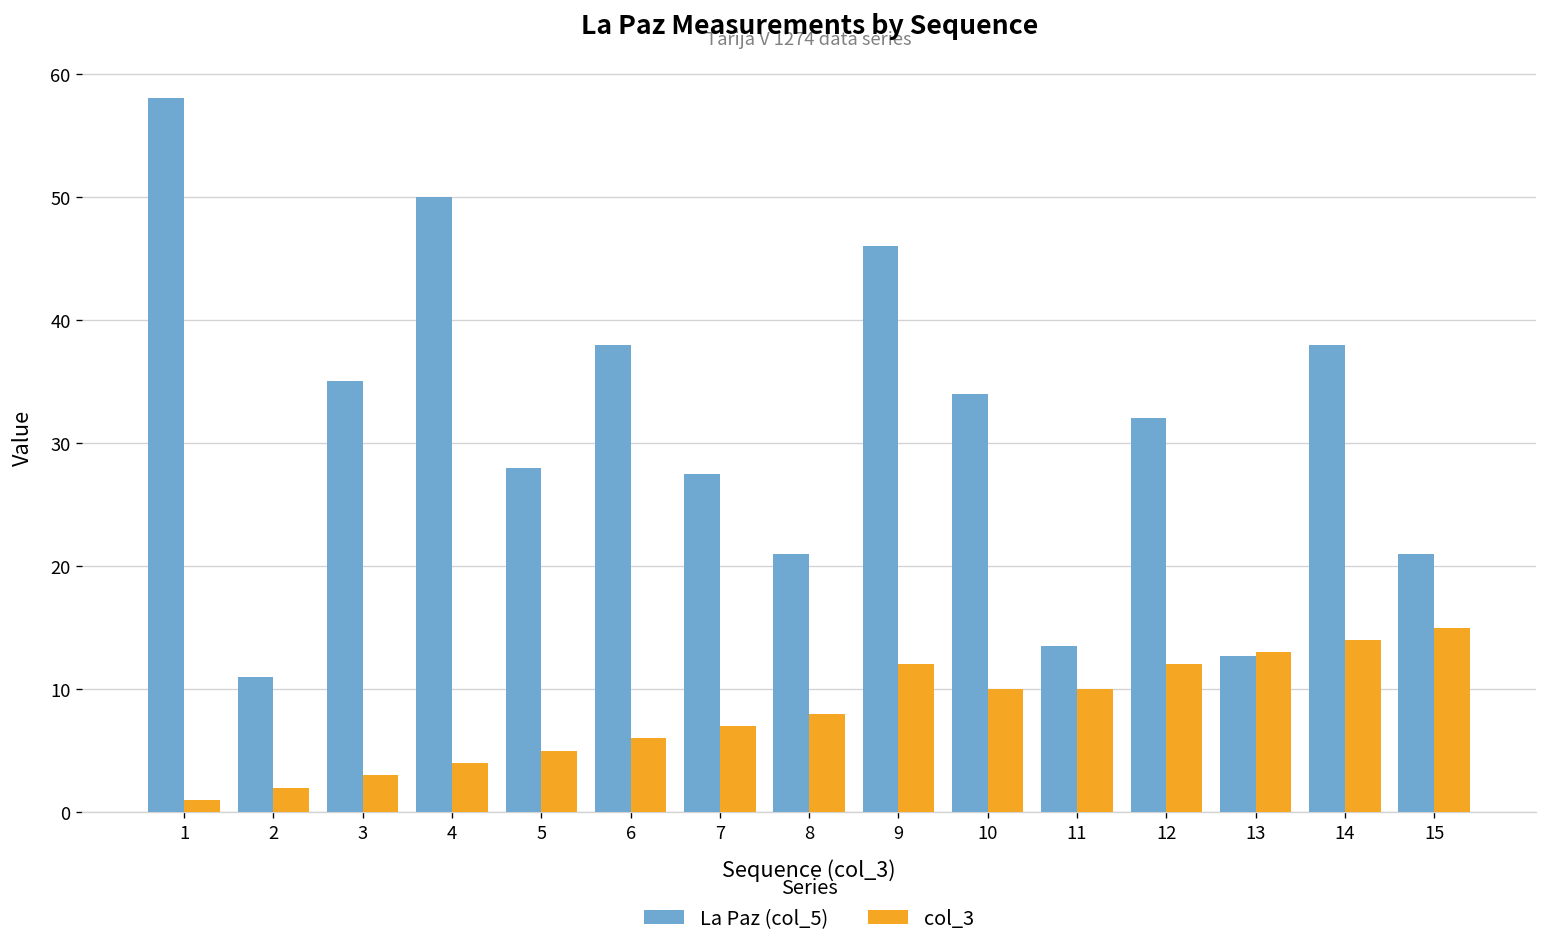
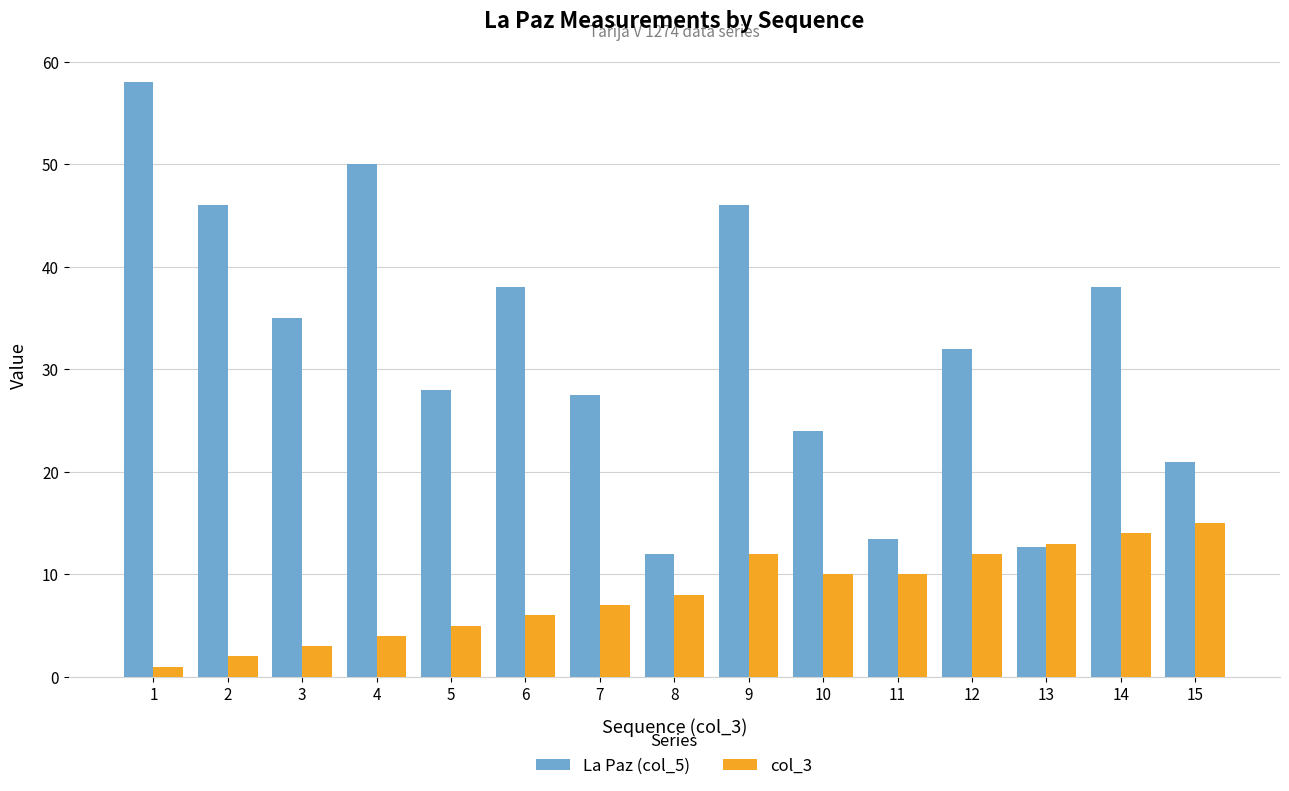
  {
    "La Paz (col_5)": {
      "1": 58,
-     "2": 11,
+     "2": 46,
      "3": 35,
      "4": 50,
      "5": 28,
      "6": 38,
      "7": 27.5,
-     "8": 21,
+     "8": 12,
      "9": 46,
-     "10": 34,
+     "10": 24,
      "11": 13.5,
      "12": 32,
      "13": 12.7,
      "14": 38,
      "15": 21
    },
    "col_3": {
      "1": 1,
      "2": 2,
      "3": 3,
      "4": 4,
      "5": 5,
      "6": 6,
      "7": 7,
      "8": 8,
      "9": 12,
      "10": 10,
      "11": 10,
      "12": 12,
      "13": 13,
      "14": 14,
      "15": 15
    }
  }
